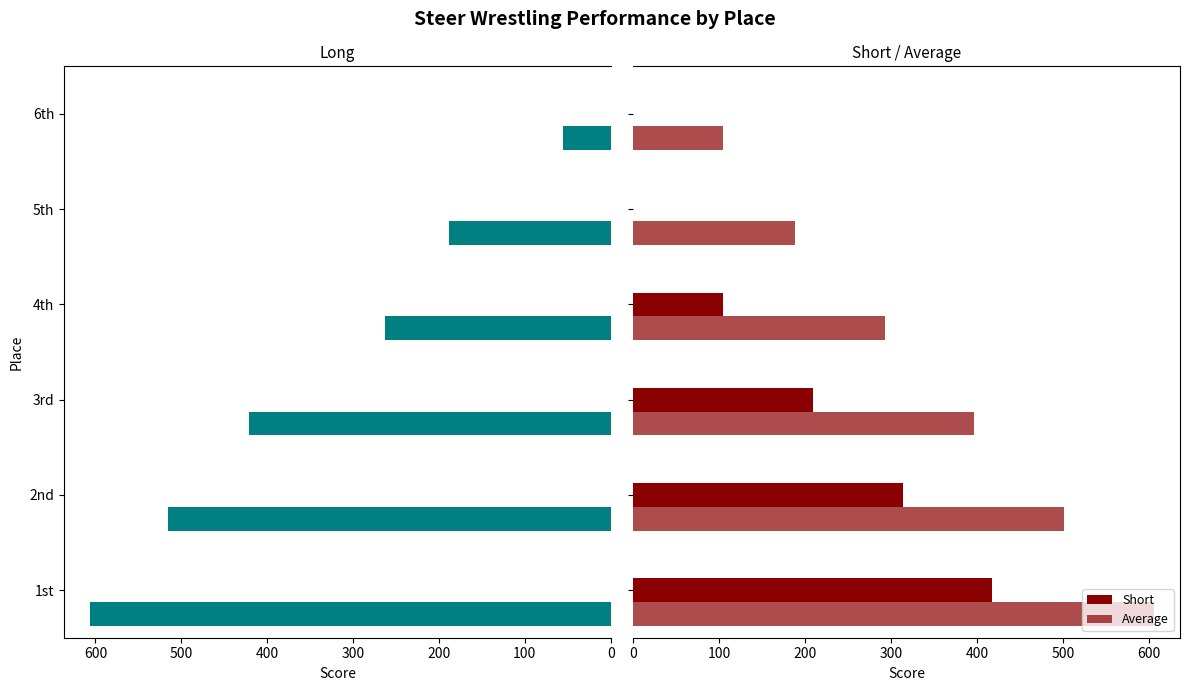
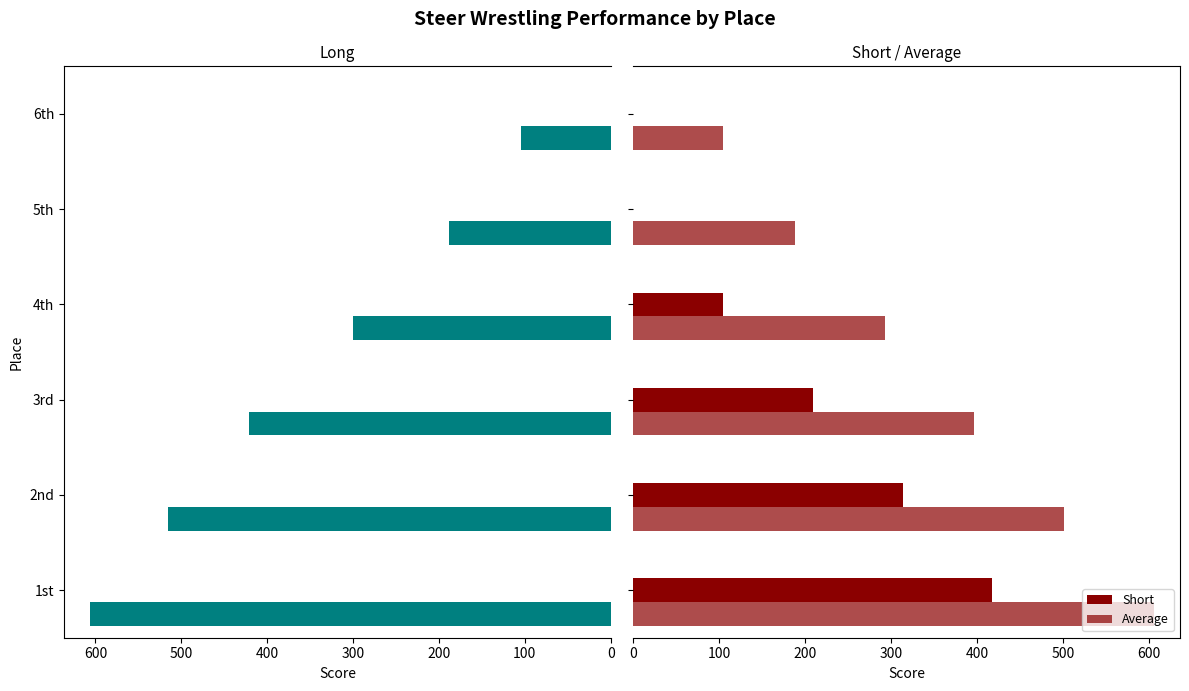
  {
    "Long": {
-     "6th": 60,
+     "6th": 100,
      "5th": 190,
-     "4th": 260,
+     "4th": 300,
      "3rd": 420,
      "2nd": 520,
      "1st": 610
    }
  }
